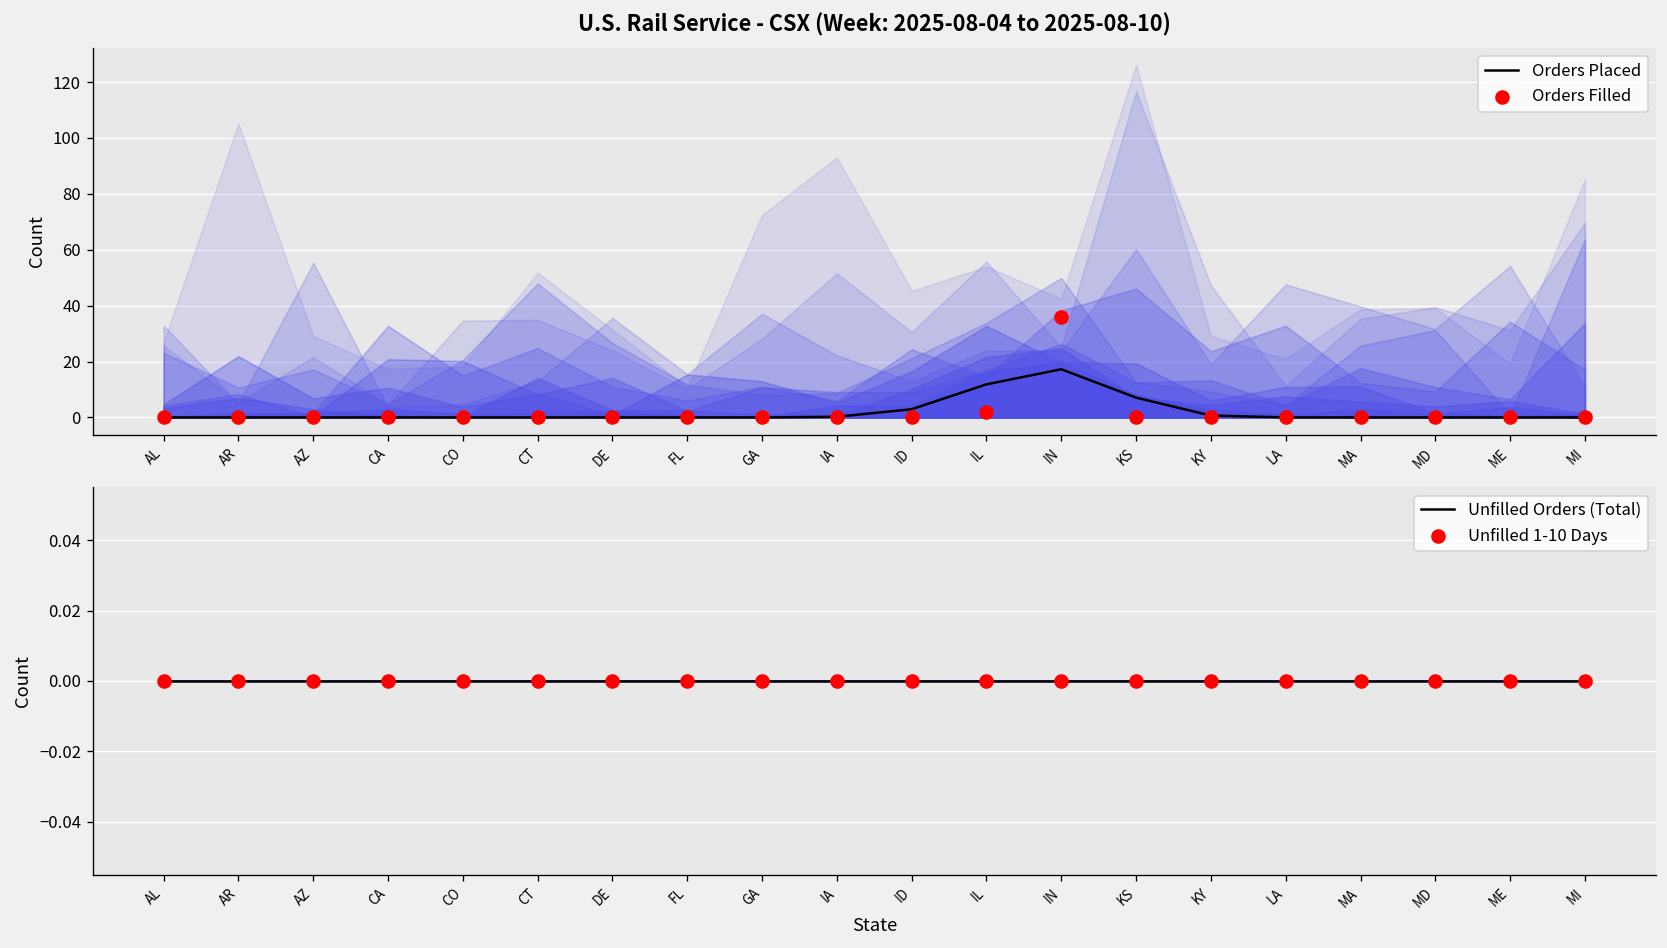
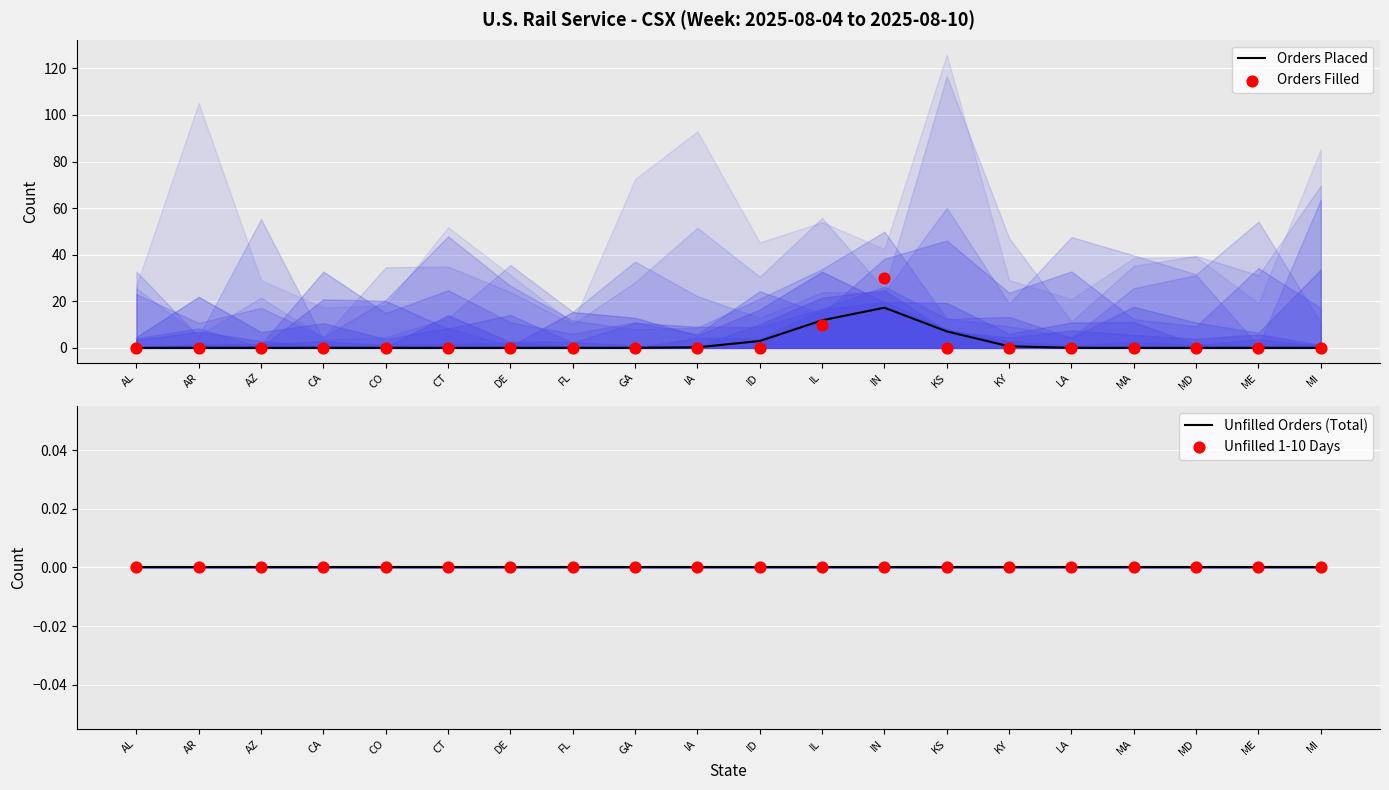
  {
    "U.S. Rail Service - CSX (Week: 2025-08-04 to 2025-08-10)": {
      "Orders Filled": {
-       "IL": 2,
-       "IN": 36
+       "IL": 10,
+       "IN": 30
      }
    }
  }
